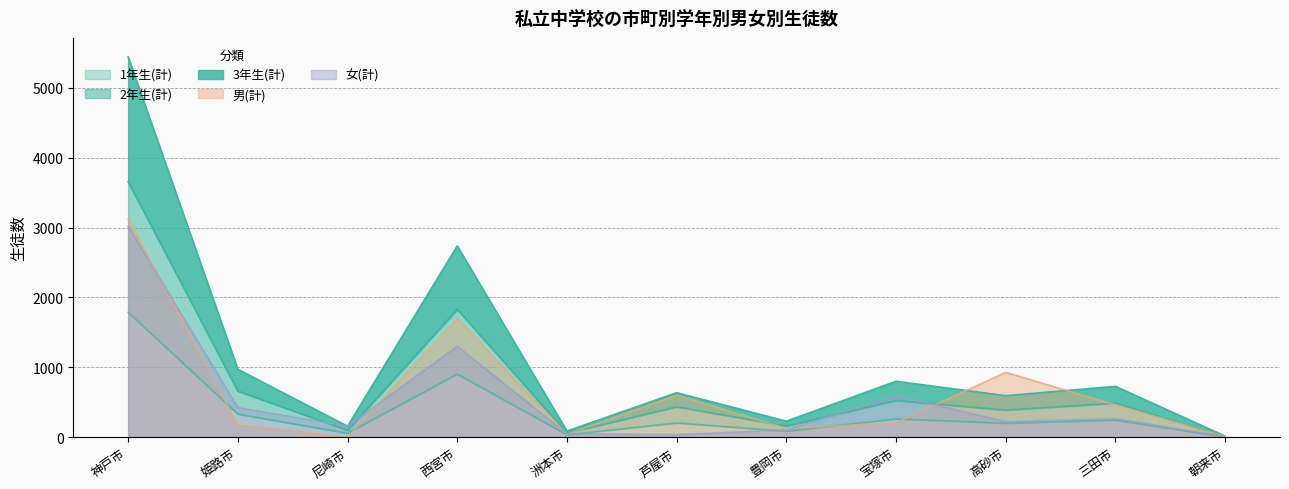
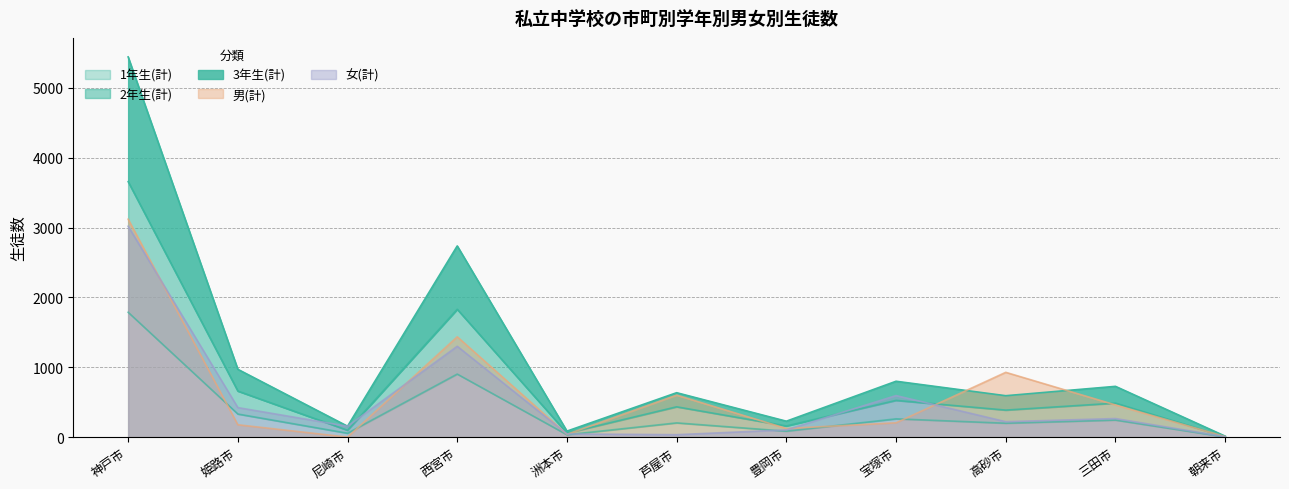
  {
    "男(計)": {
      "神戸市": 3100,
      "姫路市": 200,
      "尼崎市": 0,
-     "西宮市": 1700,
+     "西宮市": 1400,
      "宝塚市": 200,
      "高砂市": 900
    }
  }
